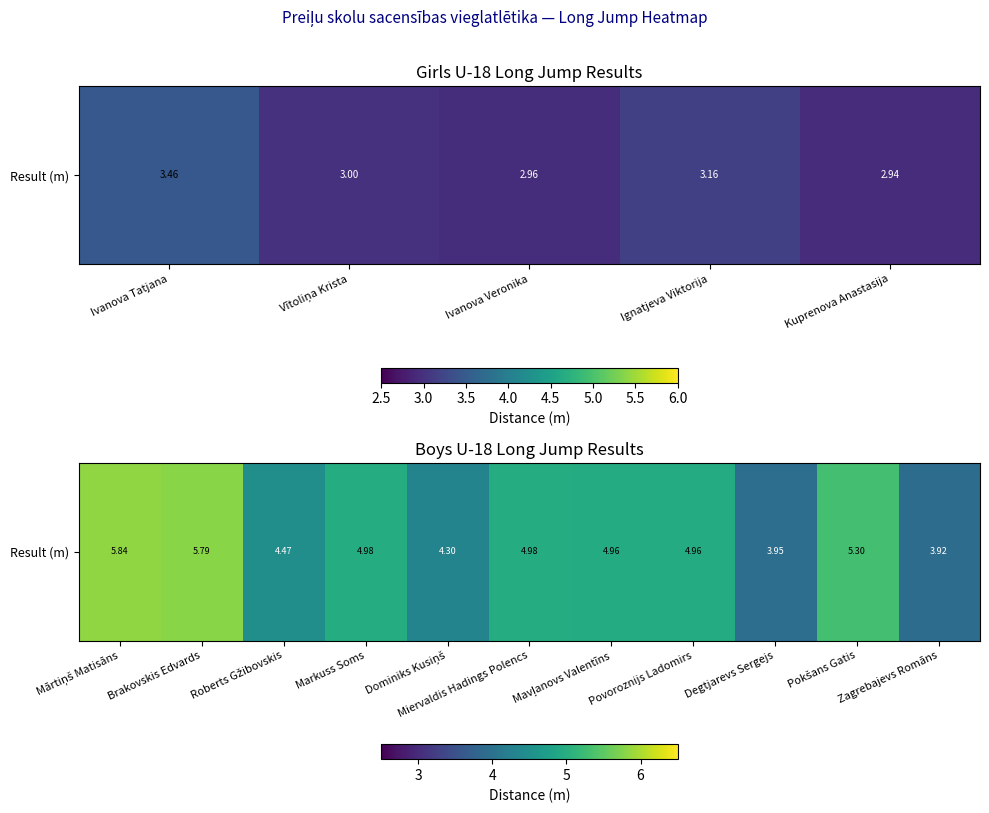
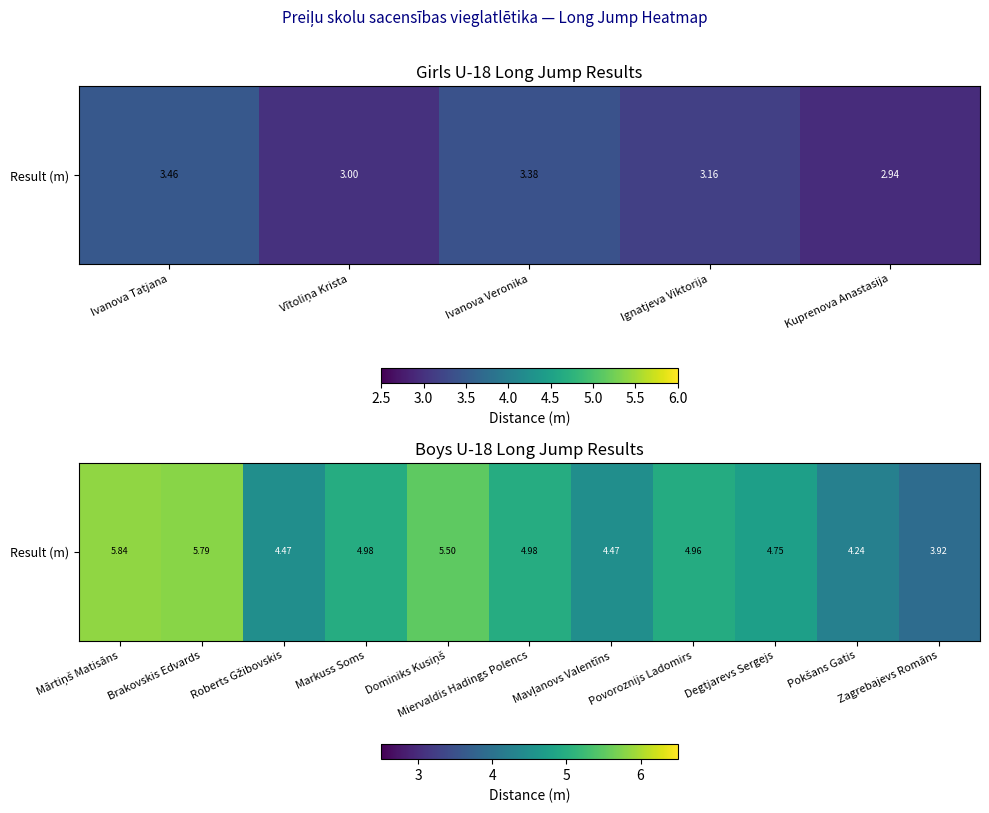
  {
    "Girls U-18 Long Jump Results": {
      "Result (m)": {
        "Ivanova Tatjana": 3.46,
        "Vītoliņa Krista": 3.00,
-       "Ivanova Veronika": 2.96,
+       "Ivanova Veronika": 3.38,
        "Ignatjeva Viktorija": 3.16,
        "Kuprenova Anastasija": 2.94
      }
    },
    "Boys U-18 Long Jump Results": {
      "Result (m)": {
        "Mārtiņš Matisāns": 5.84,
        "Brakovskis Edvards": 5.79,
        "Roberts Gžibovskis": 4.47,
        "Markuss Soms": 4.98,
-       "Dominiks Kusiņš": 4.30,
+       "Dominiks Kusiņš": 5.50,
        "Miervaldis Hadings Polencs": 4.98,
-       "Mavļanovs Valentīns": 4.96,
+       "Mavļanovs Valentīns": 4.47,
        "Povoroznijs Ladomirs": 4.96,
-       "Degtjarevs Sergejs": 3.95,
-       "Pokšans Gatis": 5.30,
+       "Degtjarevs Sergejs": 4.75,
+       "Pokšans Gatis": 4.24,
        "Zagrebajevs Romāns": 3.92
      }
    }
  }
